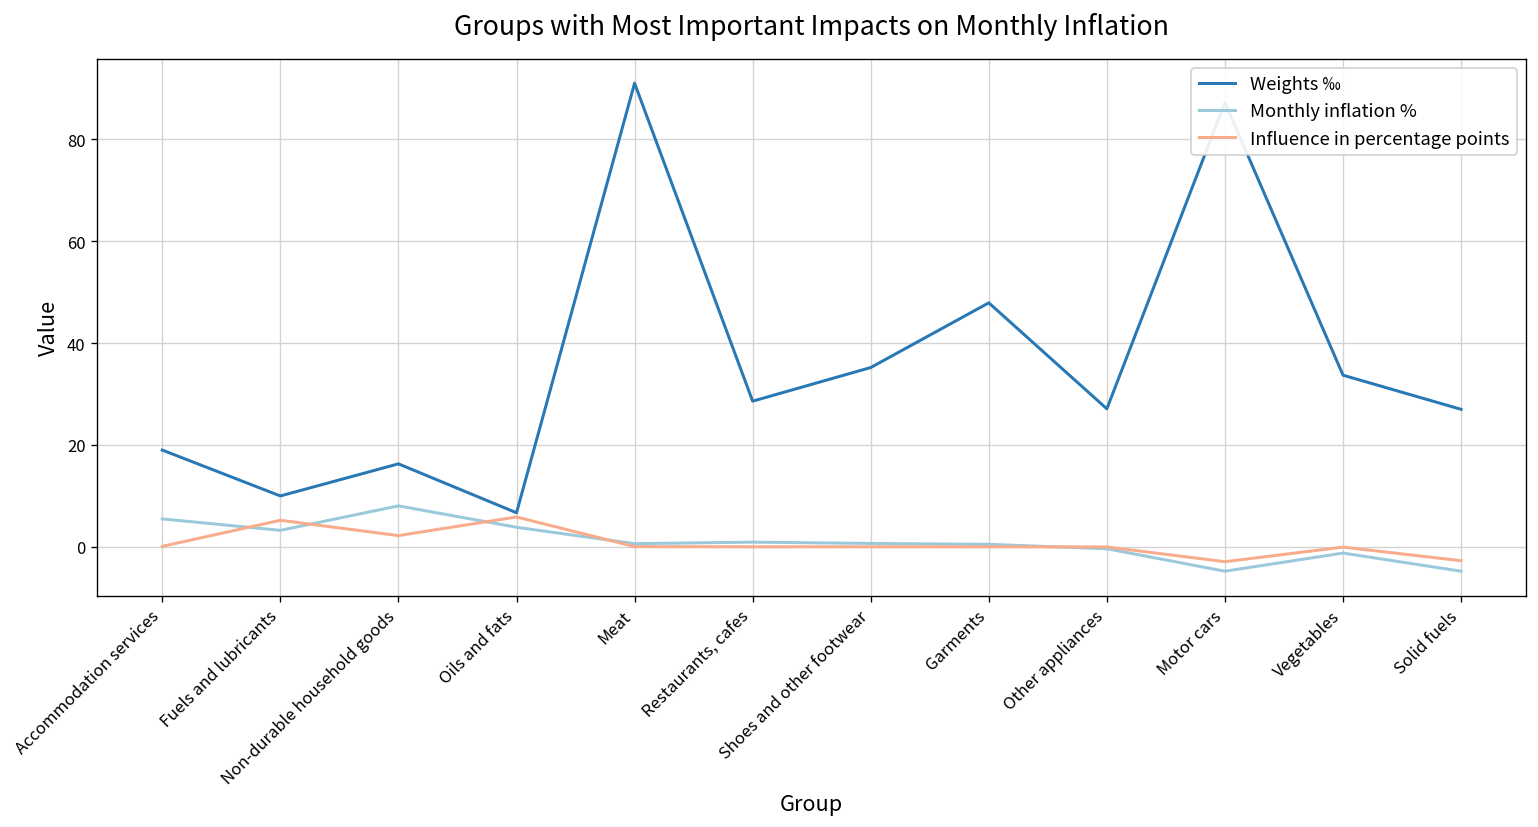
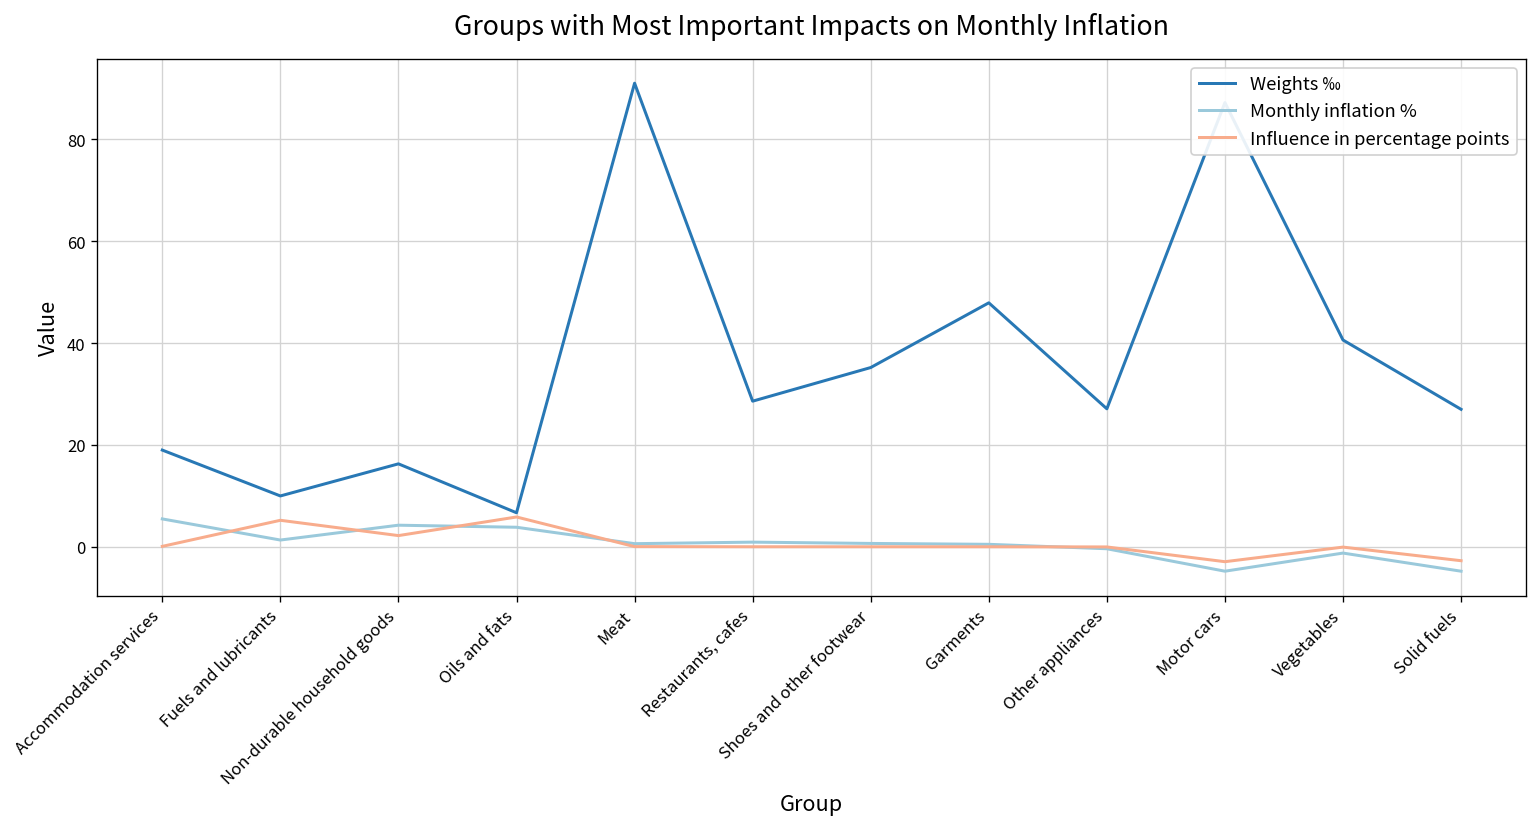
  {
    "Weights ‰": {
      "Accommodation services": 19,
      "Fuels and lubricants": 10,
      "Non-durable household goods": 16,
      "Oils and fats": 7,
      "Meat": 91,
      "Restaurants, cafes": 29,
      "Shoes and other footwear": 35,
      "Garments": 48,
      "Other appliances": 27,
-     "Vegetables": 34,
+     "Vegetables": 41,
      "Solid fuels": 27
    },
    "Monthly inflation %": {
      "Accommodation services": 5,
-     "Fuels and lubricants": 3,
-     "Non-durable household goods": 8,
+     "Fuels and lubricants": 1,
+     "Non-durable household goods": 4,
      "Oils and fats": 4,
      "Restaurants, cafes": 1,
      "Shoes and other footwear": 1,
      "Motor cars": -5,
      "Vegetables": -1,
      "Solid fuels": -5
    },
    "Influence in percentage points": {
      "Accommodation services": 0,
      "Fuels and lubricants": 5,
      "Non-durable household goods": 2,
      "Oils and fats": 6,
      "Restaurants, cafes": 0,
      "Shoes and other footwear": 0,
      "Motor cars": -3,
      "Vegetables": 0,
      "Solid fuels": -3
    }
  }
